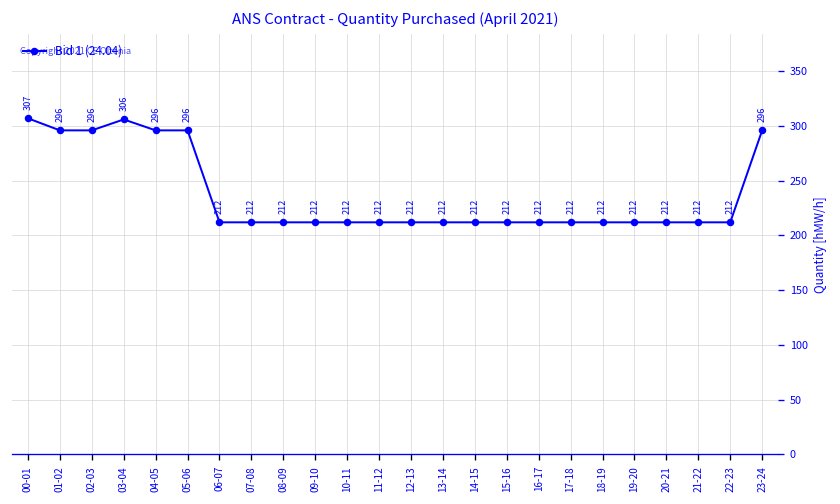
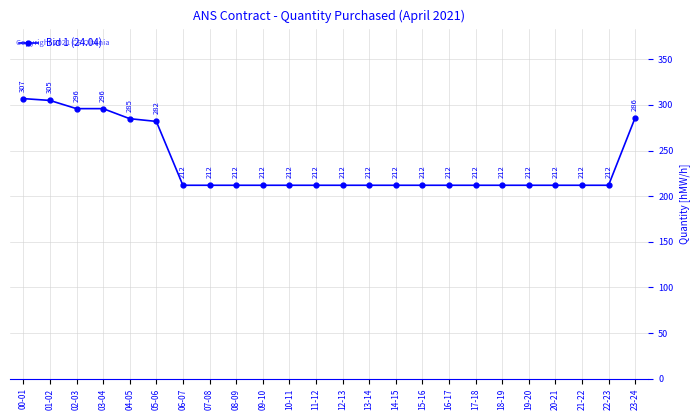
  {
    "00-01": 307,
-   "01-02": 296,
+   "01-02": 305,
    "02-03": 296,
-   "03-04": 306,
-   "04-05": 296,
-   "05-06": 296,
+   "03-04": 296,
+   "04-05": 285,
+   "05-06": 282,
    "06-07": 212,
    "07-08": 212,
    "08-09": 212,
    "09-10": 212,
    "10-11": 212,
    "11-12": 212,
    "12-13": 212,
    "13-14": 212,
    "14-15": 212,
    "15-16": 212,
    "16-17": 212,
    "17-18": 212,
    "18-19": 212,
    "19-20": 212,
    "20-21": 212,
    "21-22": 212,
    "22-23": 212,
-   "23-24": 296
+   "23-24": 286
  }
